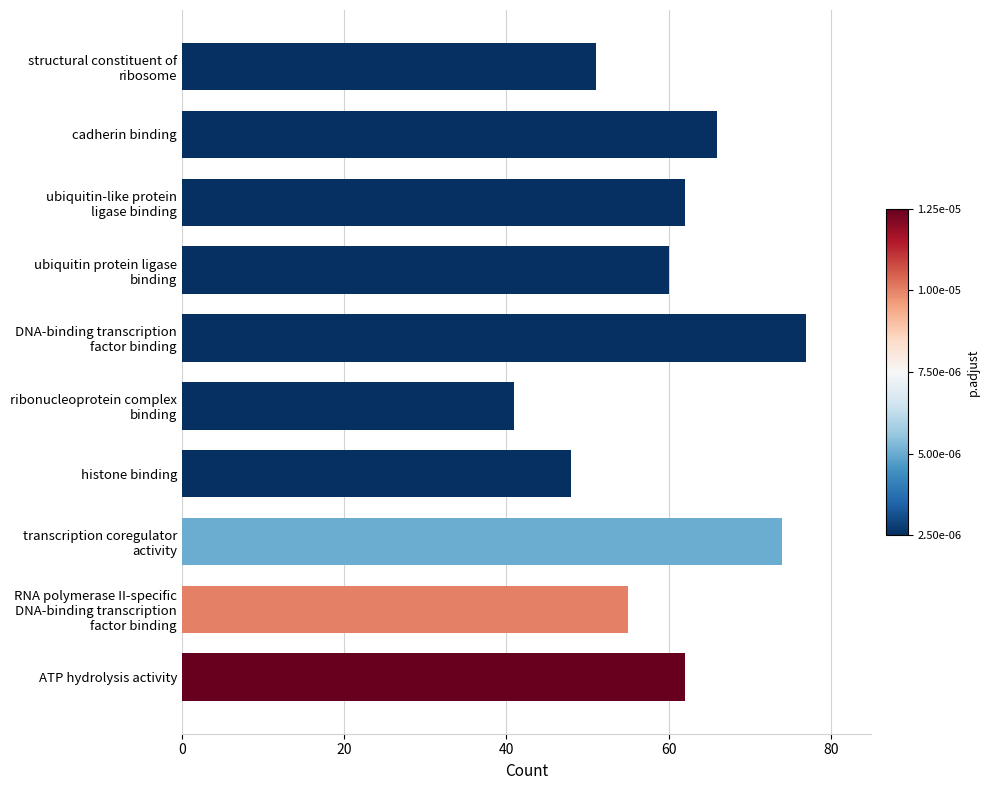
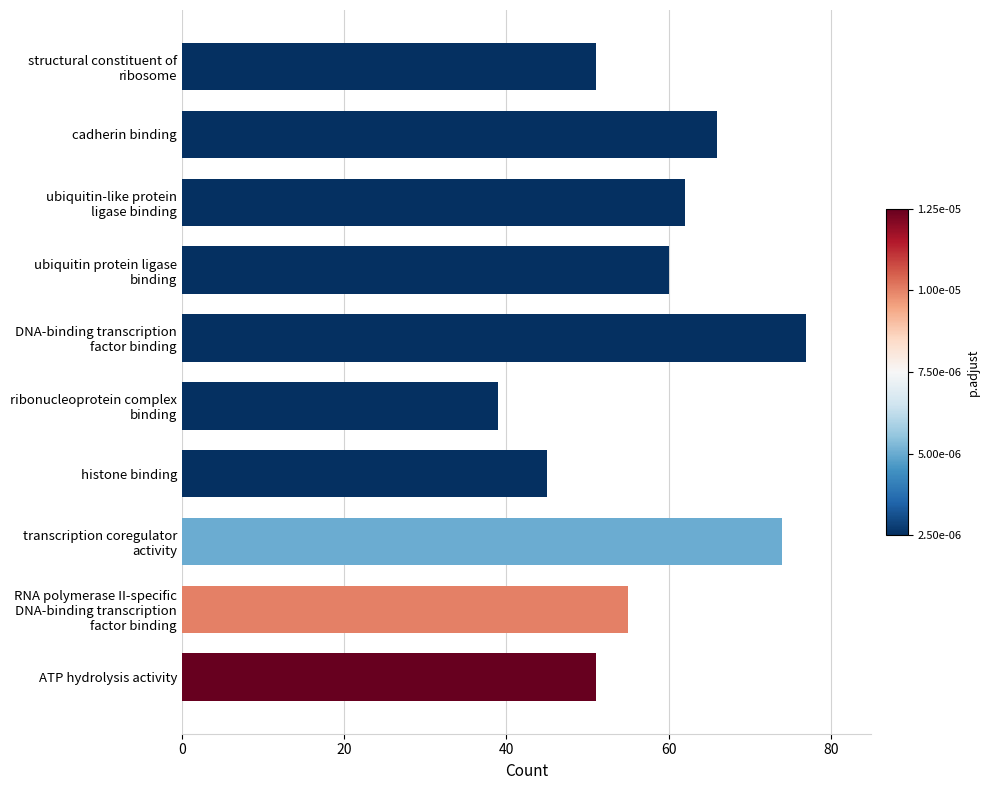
  {
    "structural constituent of ribosome": 51,
    "cadherin binding": 66,
    "ubiquitin-like protein ligase binding": 62,
    "ubiquitin protein ligase binding": 60,
    "DNA-binding transcription factor binding": 77,
-   "ribonucleoprotein complex binding": 41,
-   "histone binding": 48,
+   "ribonucleoprotein complex binding": 39,
+   "histone binding": 45,
    "transcription coregulator activity": 74,
    "RNA polymerase II-specific DNA-binding transcription factor binding": 55,
-   "ATP hydrolysis activity": 62
+   "ATP hydrolysis activity": 51
  }
